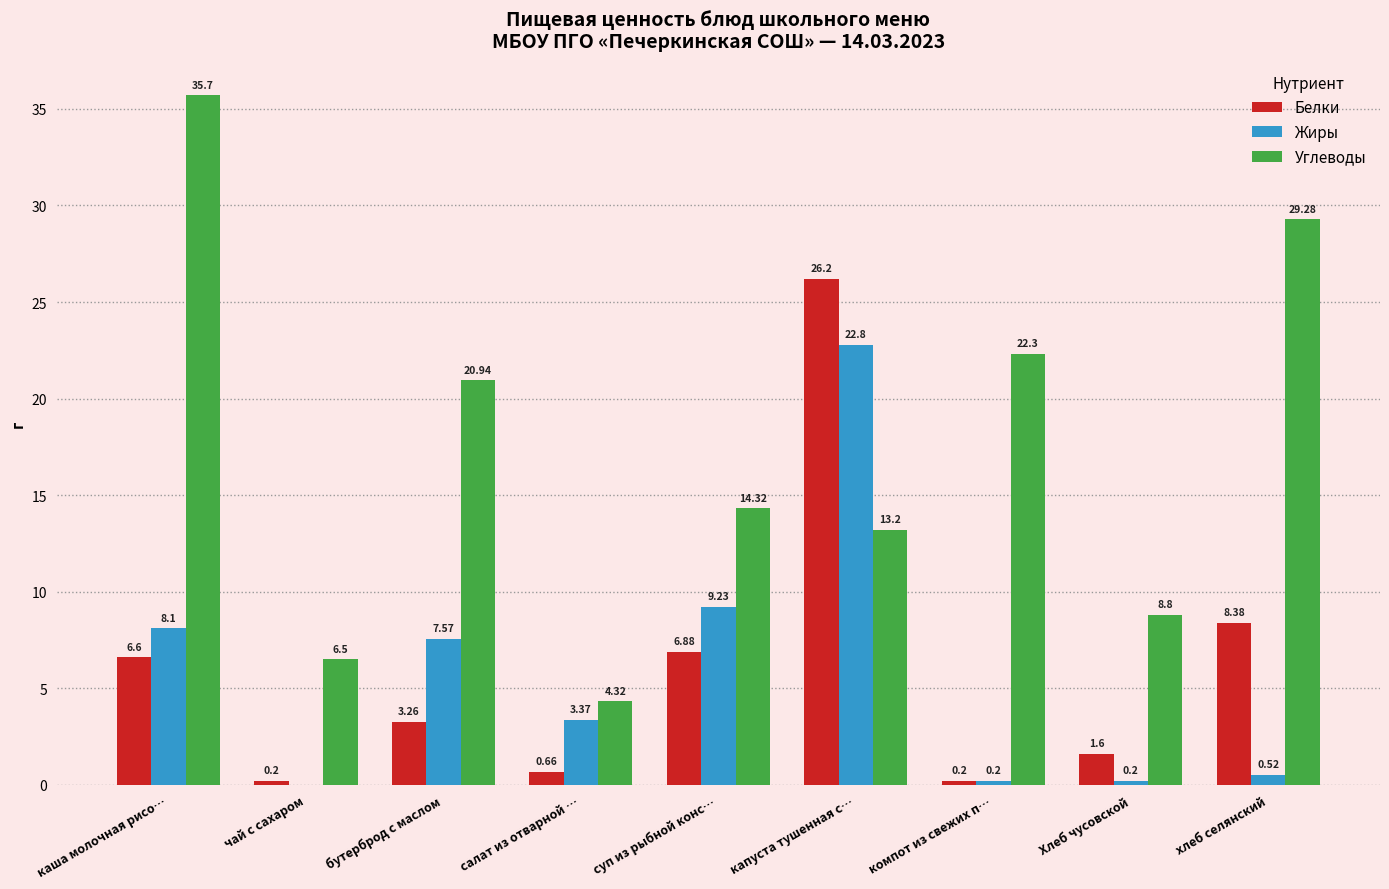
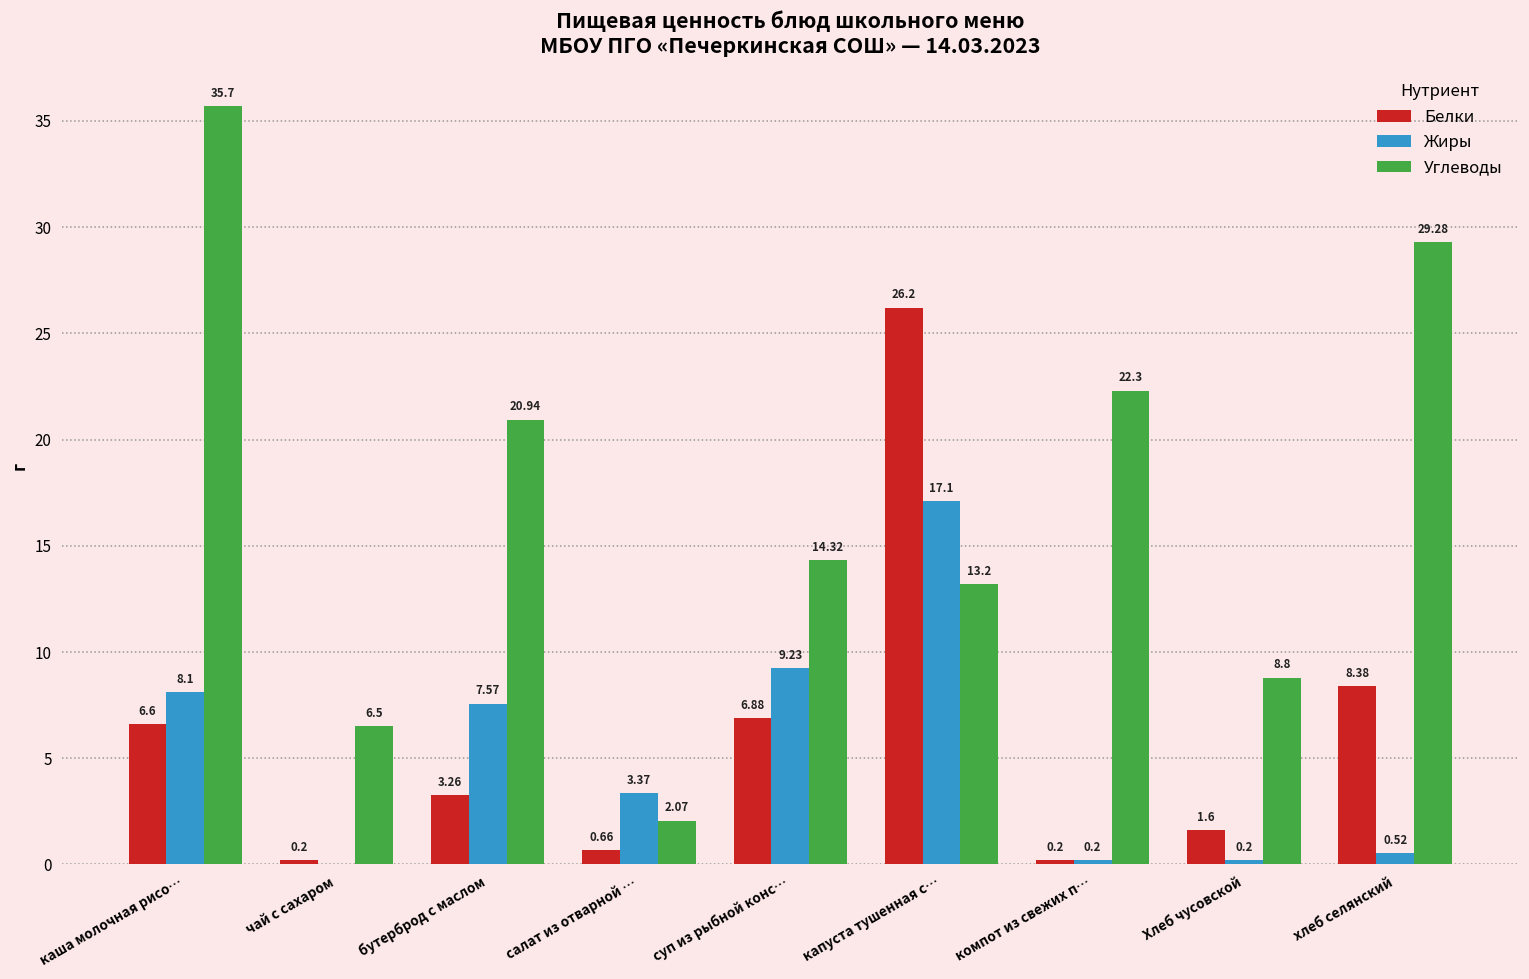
  {
    "Белки": {
      "каша молочная рисо…": 6.6,
      "чай с сахаром": 0.2,
      "бутерброд с маслом": 3.26,
      "салат из отварной …": 0.66,
      "суп из рыбной конс…": 6.88,
      "капуста тушенная с…": 26.2,
      "компот из свежих п…": 0.2,
      "Хлеб чусовской": 1.6,
      "хлеб селянский": 8.38
    },
    "Жиры": {
      "каша молочная рисо…": 8.1,
      "бутерброд с маслом": 7.57,
      "салат из отварной …": 3.37,
      "суп из рыбной конс…": 9.23,
-     "капуста тушенная с…": 22.8,
+     "капуста тушенная с…": 17.1,
      "компот из свежих п…": 0.2,
      "Хлеб чусовской": 0.2,
      "хлеб селянский": 0.52
    },
    "Углеводы": {
      "каша молочная рисо…": 35.7,
      "чай с сахаром": 6.5,
      "бутерброд с маслом": 20.94,
-     "салат из отварной …": 4.32,
+     "салат из отварной …": 2.07,
      "суп из рыбной конс…": 14.32,
      "капуста тушенная с…": 13.2,
      "компот из свежих п…": 22.3,
      "Хлеб чусовской": 8.8,
      "хлеб селянский": 29.28
    }
  }
